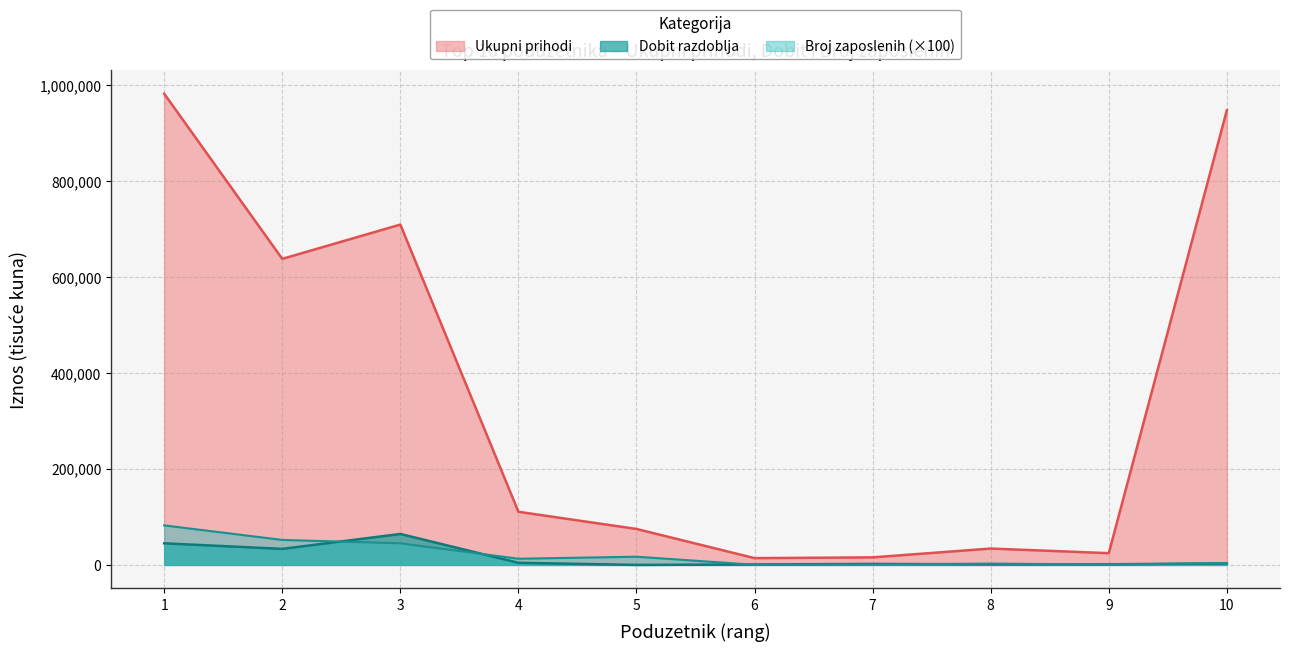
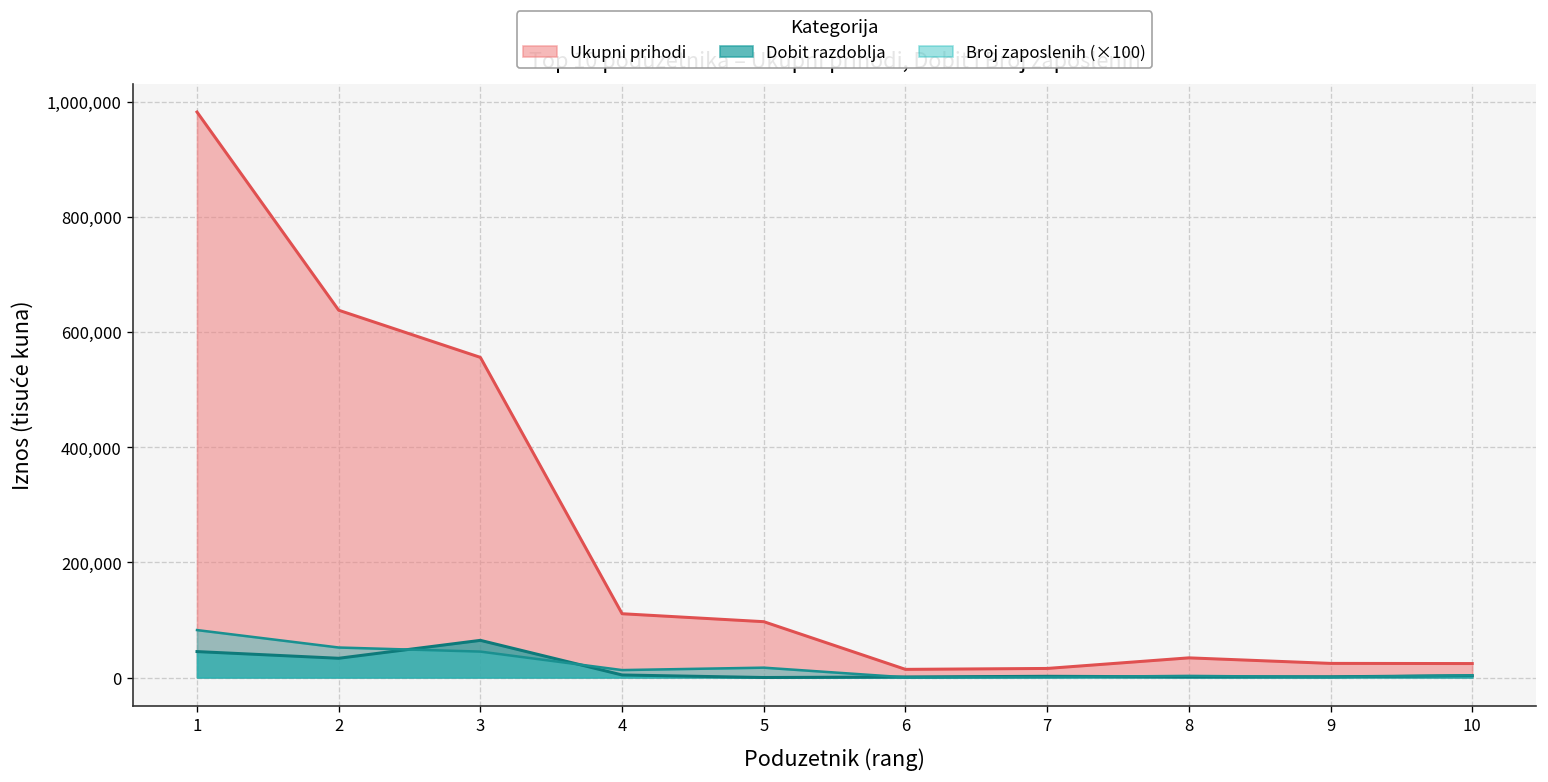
  {
    "Ukupni prihodi": {
      "1": "980,000",
      "2": "640,000",
-     "3": "710,000",
+     "3": "560,000",
      "4": "110,000",
-     "5": "70,000",
+     "5": "100,000",
      "6": "10,000",
      "7": "20,000",
      "8": "30,000",
      "9": "20,000",
-     "10": "950,000"
+     "10": "20,000"
    }
  }
